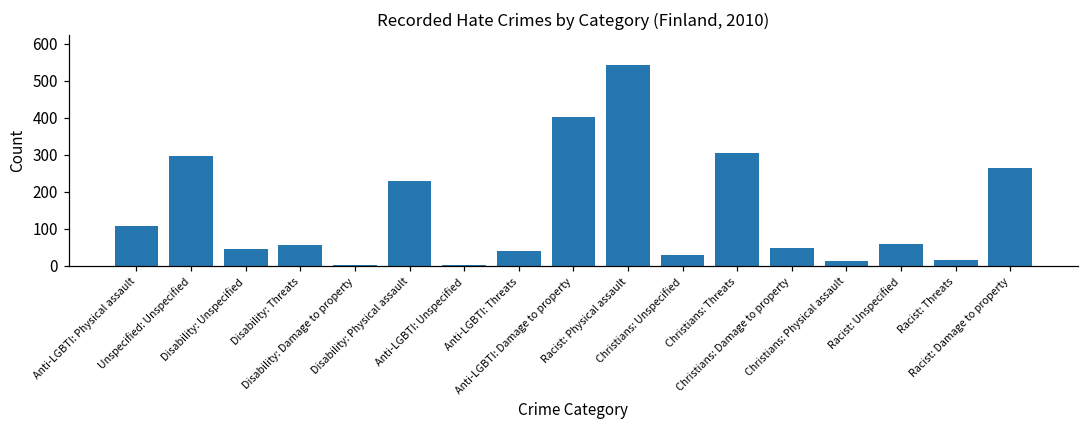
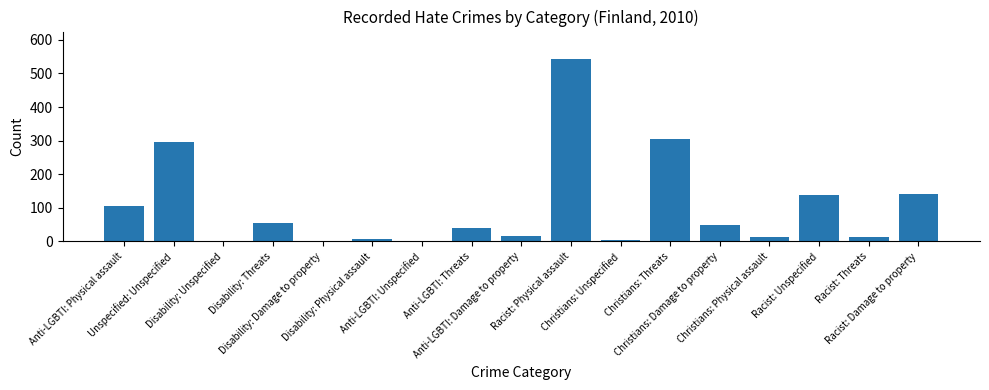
  {
    "Anti-LGBTI: Physical assault": 110,
    "Unspecified: Unspecified": 300,
-   "Disability: Unspecified": 50,
+   "Disability: Unspecified": 0,
    "Disability: Threats": 60,
-   "Disability: Physical assault": 230,
+   "Disability: Physical assault": 10,
    "Anti-LGBTI: Threats": 40,
-   "Anti-LGBTI: Damage to property": 400,
+   "Anti-LGBTI: Damage to property": 20,
    "Racist: Physical assault": 540,
-   "Christians: Unspecified": 30,
+   "Christians: Unspecified": 10,
    "Christians: Threats": 300,
    "Christians: Damage to property": 50,
    "Christians: Physical assault": 10,
-   "Racist: Unspecified": 60,
+   "Racist: Unspecified": 140,
    "Racist: Threats": 10,
-   "Racist: Damage to property": 260
+   "Racist: Damage to property": 140
  }
